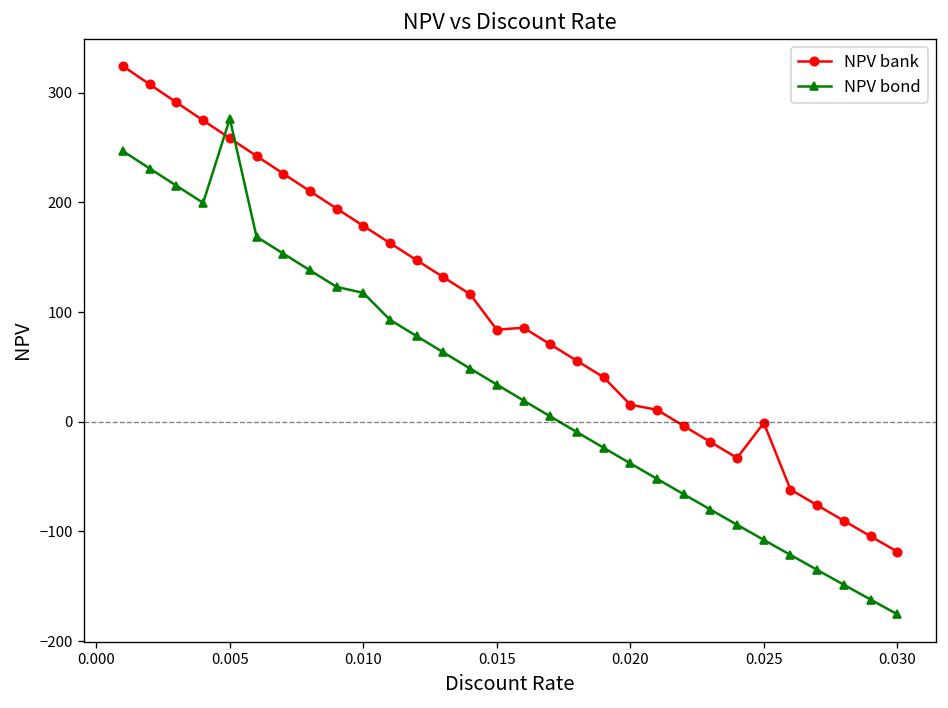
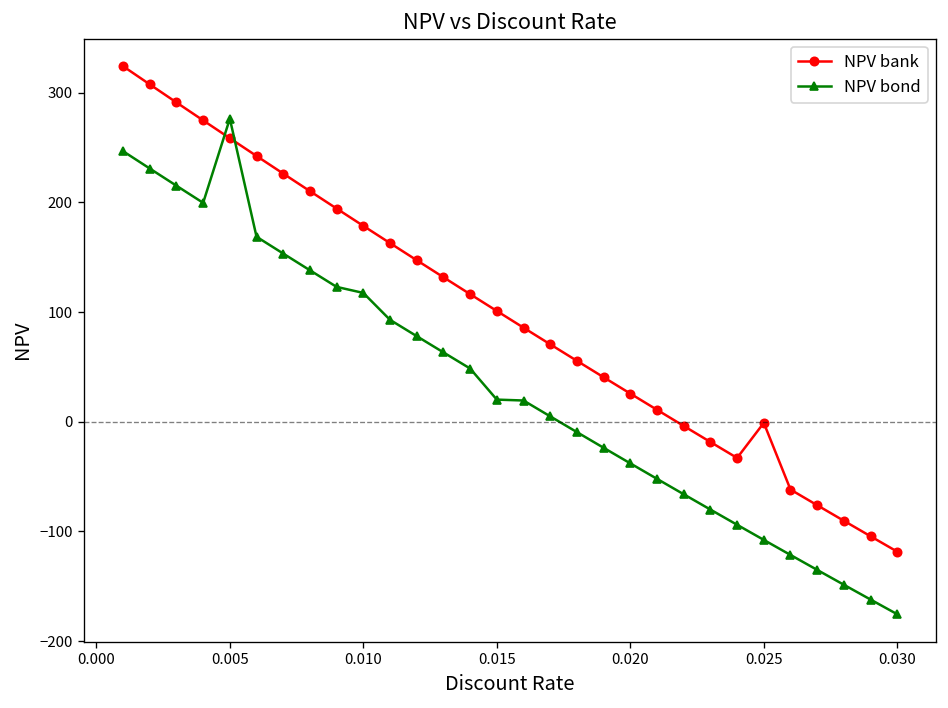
  {
    "NPV bank": {
      "0.005": 260,
      "0.010": 180,
-     "0.015": 80,
-     "0.020": 20,
+     "0.015": 100,
+     "0.020": 30,
      "0.025": 0,
      "0.030": -120
    },
    "NPV bond": {
      "0.005": 280,
      "0.010": 120,
-     "0.015": 30,
+     "0.015": 20,
      "0.020": -40,
      "0.025": -110,
      "0.030": -180
    }
  }
